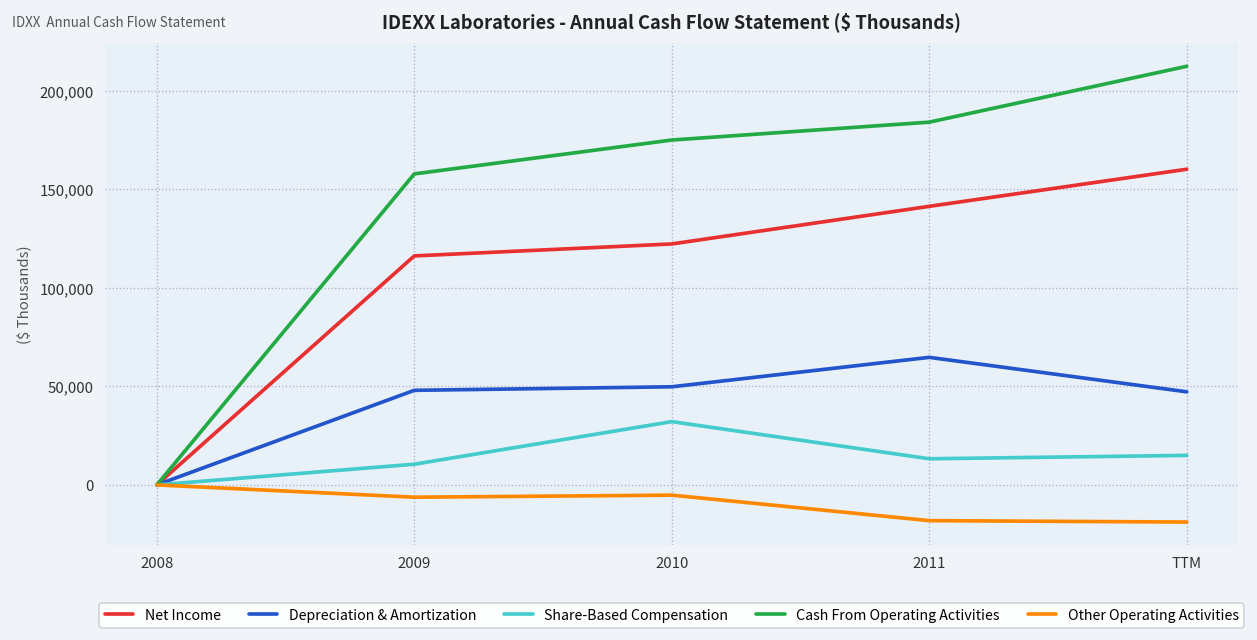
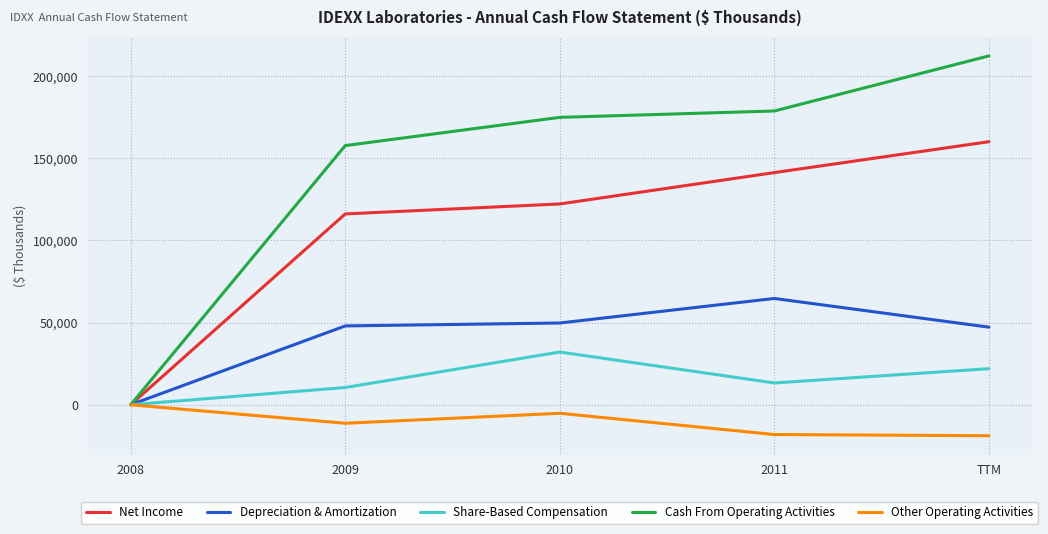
  {
    "Net Income": {
      "2009": "116,000",
      "2010": "122,000",
      "2011": "141,000",
      "TTM": "160,000"
    },
    "Depreciation & Amortization": {
      "2009": "48,000",
      "2010": "50,000",
      "2011": "65,000",
      "TTM": "47,000"
    },
    "Share-Based Compensation": {
      "2009": "11,000",
      "2010": "32,000",
      "2011": "13,000",
-     "TTM": "15,000"
+     "TTM": "22,000"
    },
    "Cash From Operating Activities": {
      "2009": "158,000",
      "2010": "175,000",
-     "2011": "184,000",
+     "2011": "179,000",
      "TTM": "212,000"
    },
    "Other Operating Activities": {
-     "2009": "-6,000",
+     "2009": "-11,000",
      "2010": "-5,000",
      "2011": "-18,000",
      "TTM": "-19,000"
    }
  }
